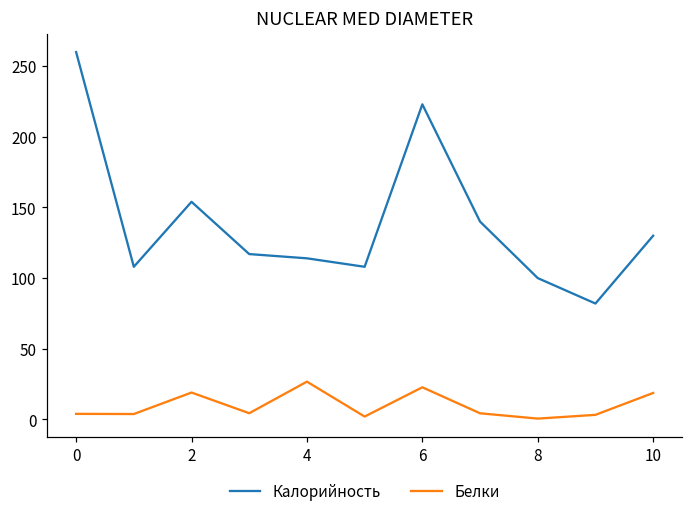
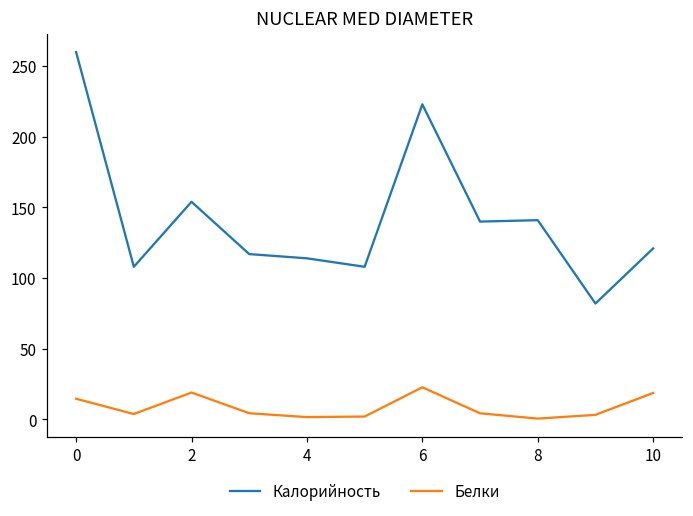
  {
    "Калорийность": {
      "0": 260,
      "2": 154,
      "4": 114,
      "6": 223,
-     "8": 100,
-     "10": 130
+     "8": 141,
+     "10": 121
    },
    "Белки": {
-     "0": 4,
+     "0": 15,
      "2": 19,
-     "4": 27,
+     "4": 2,
      "6": 23,
      "8": 1,
      "10": 19
    }
  }
